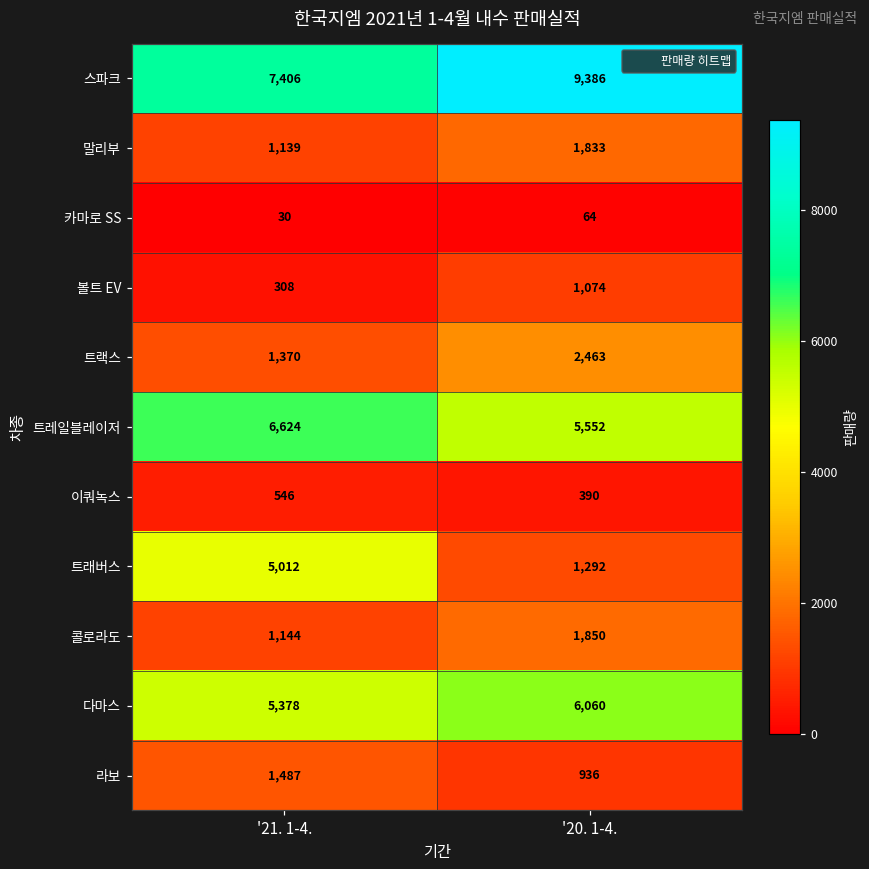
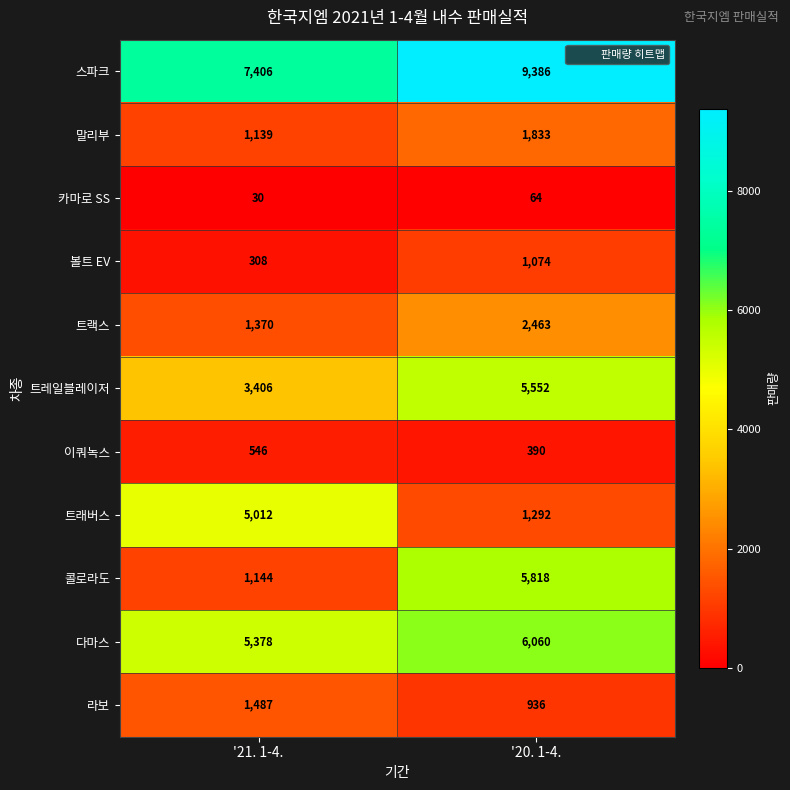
  {
    "스파크": {
      "'21. 1-4.": "7,406",
      "'20. 1-4.": "9,386"
    },
    "말리부": {
      "'21. 1-4.": "1,139",
      "'20. 1-4.": "1,833"
    },
    "카마로 SS": {
      "'21. 1-4.": "30",
      "'20. 1-4.": "64"
    },
    "볼트 EV": {
      "'21. 1-4.": "308",
      "'20. 1-4.": "1,074"
    },
    "트랙스": {
      "'21. 1-4.": "1,370",
      "'20. 1-4.": "2,463"
    },
    "트레일블레이저": {
-     "'21. 1-4.": "6,624",
+     "'21. 1-4.": "3,406",
      "'20. 1-4.": "5,552"
    },
    "이쿼녹스": {
      "'21. 1-4.": "546",
      "'20. 1-4.": "390"
    },
    "트래버스": {
      "'21. 1-4.": "5,012",
      "'20. 1-4.": "1,292"
    },
    "콜로라도": {
      "'21. 1-4.": "1,144",
-     "'20. 1-4.": "1,850"
+     "'20. 1-4.": "5,818"
    },
    "다마스": {
      "'21. 1-4.": "5,378",
      "'20. 1-4.": "6,060"
    },
    "라보": {
      "'21. 1-4.": "1,487",
      "'20. 1-4.": "936"
    }
  }
